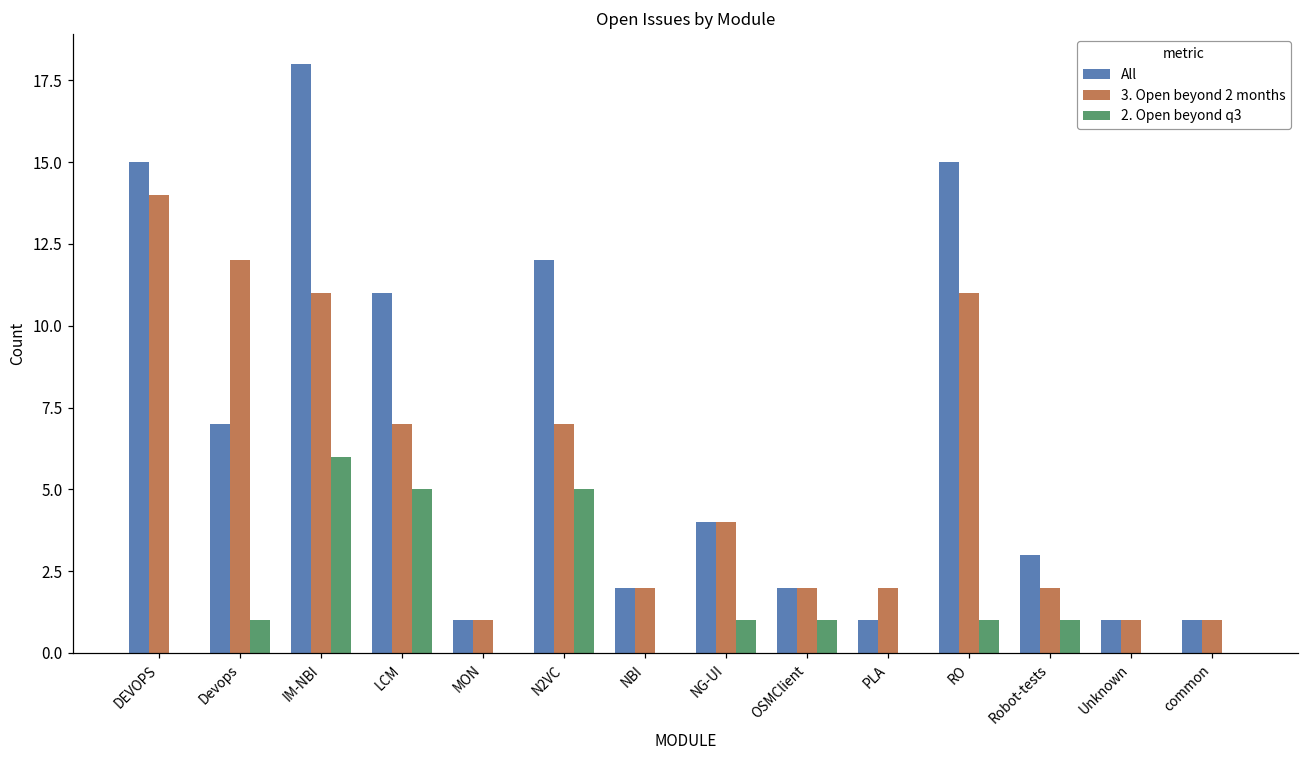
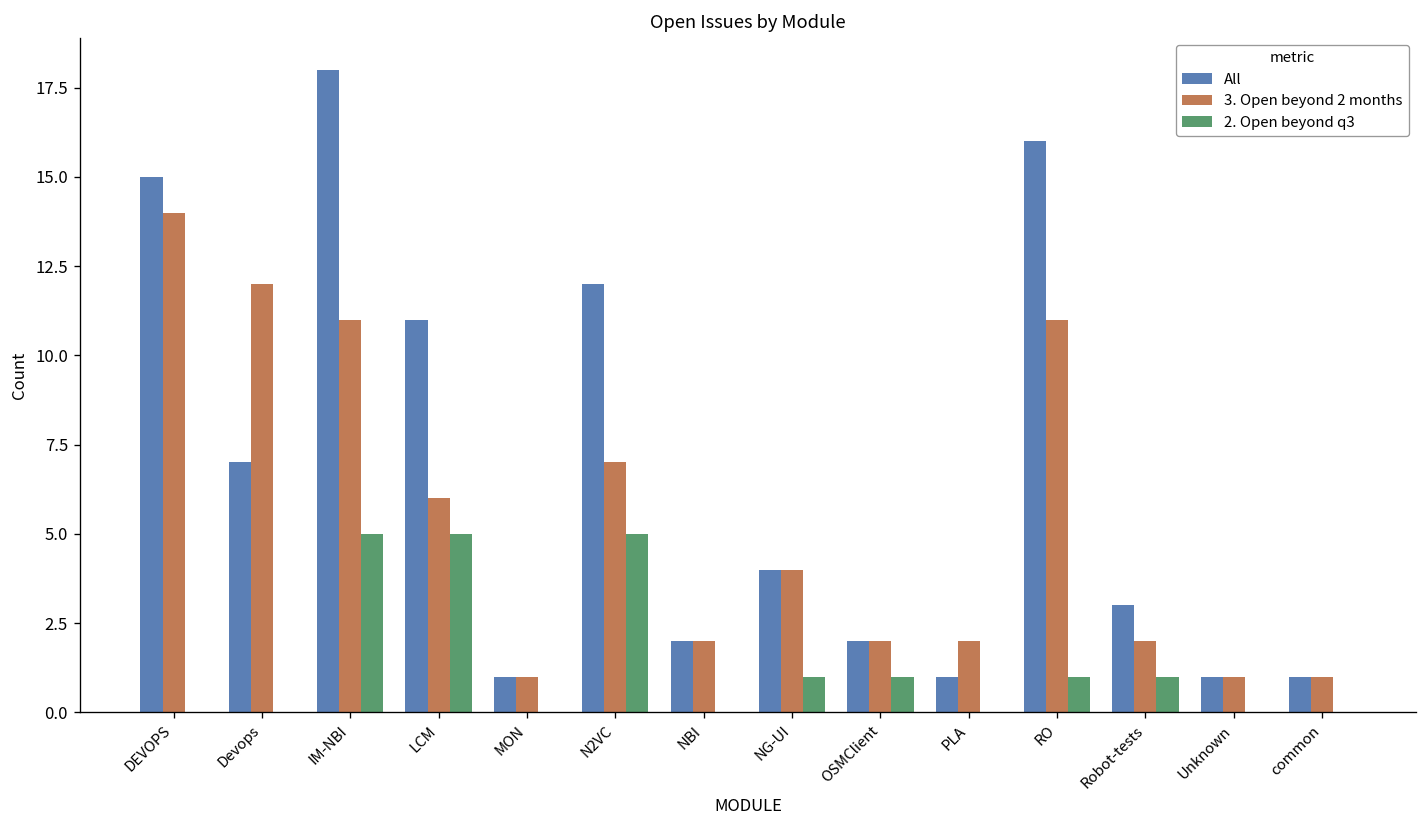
  {
    "All": {
      "DEVOPS": 15,
      "Devops": 7,
      "IM-NBI": 18,
      "LCM": 11,
      "MON": 1,
      "N2VC": 12,
      "NBI": 2,
      "NG-UI": 4,
      "OSMClient": 2,
      "PLA": 1,
-     "RO": 15,
+     "RO": 16,
      "Robot-tests": 3,
      "Unknown": 1,
      "common": 1
    },
    "3. Open beyond 2 months": {
      "DEVOPS": 14,
      "Devops": 12,
      "IM-NBI": 11,
-     "LCM": 7,
+     "LCM": 6,
      "MON": 1,
      "N2VC": 7,
      "NBI": 2,
      "NG-UI": 4,
      "OSMClient": 2,
      "PLA": 2,
      "RO": 11,
      "Robot-tests": 2,
      "Unknown": 1,
      "common": 1
    },
    "2. Open beyond q3": {
      "DEVOPS": 0,
-     "Devops": 1,
-     "IM-NBI": 6,
+     "Devops": 0,
+     "IM-NBI": 5,
      "LCM": 5,
      "MON": 0,
      "N2VC": 5,
      "NBI": 0,
      "NG-UI": 1,
      "OSMClient": 1,
      "PLA": 0,
      "RO": 1,
      "Robot-tests": 1,
      "Unknown": 0,
      "common": 0
    }
  }
